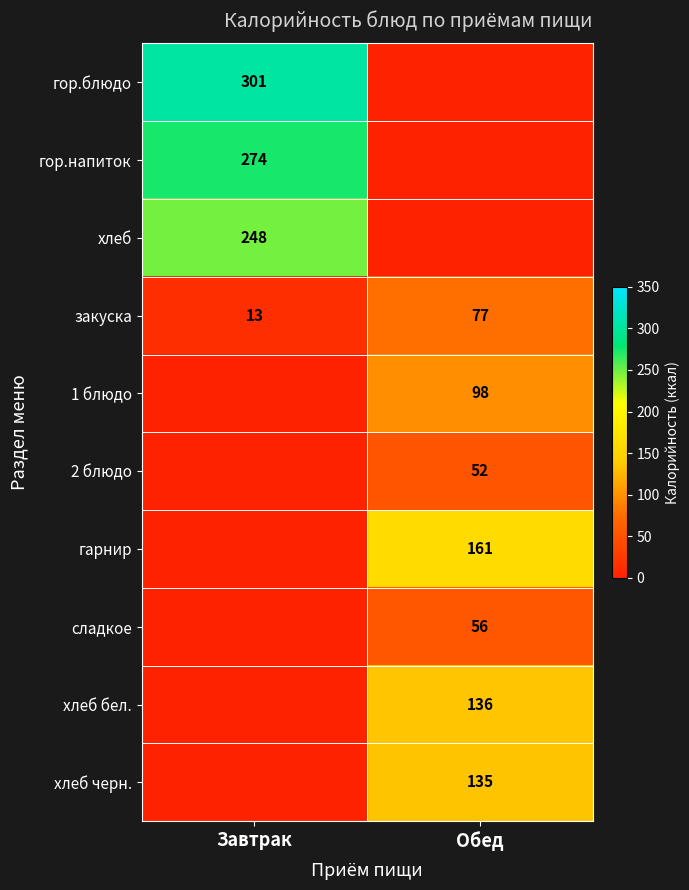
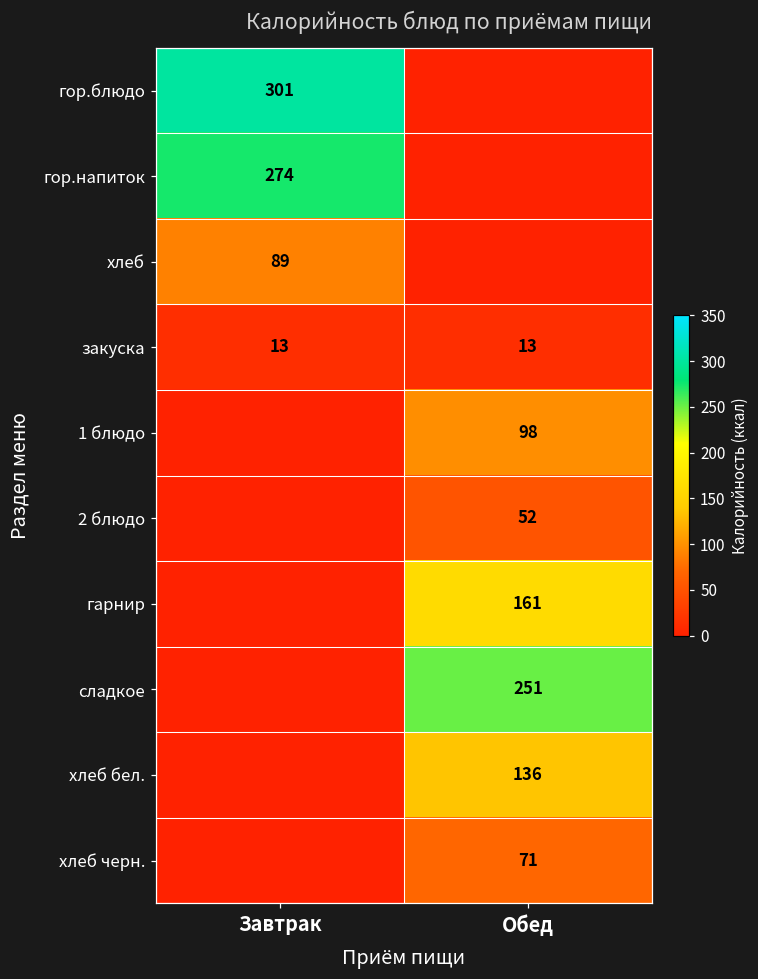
  {
    "гор.блюдо": {
      "Завтрак": 301
    },
    "гор.напиток": {
      "Завтрак": 274
    },
    "хлеб": {
-     "Завтрак": 248
+     "Завтрак": 89
    },
    "закуска": {
      "Завтрак": 13,
-     "Обед": 77
+     "Обед": 13
    },
    "1 блюдо": {
      "Обед": 98
    },
    "2 блюдо": {
      "Обед": 52
    },
    "гарнир": {
      "Обед": 161
    },
    "сладкое": {
-     "Обед": 56
+     "Обед": 251
    },
    "хлеб бел.": {
      "Обед": 136
    },
    "хлеб черн.": {
-     "Обед": 135
+     "Обед": 71
    }
  }
